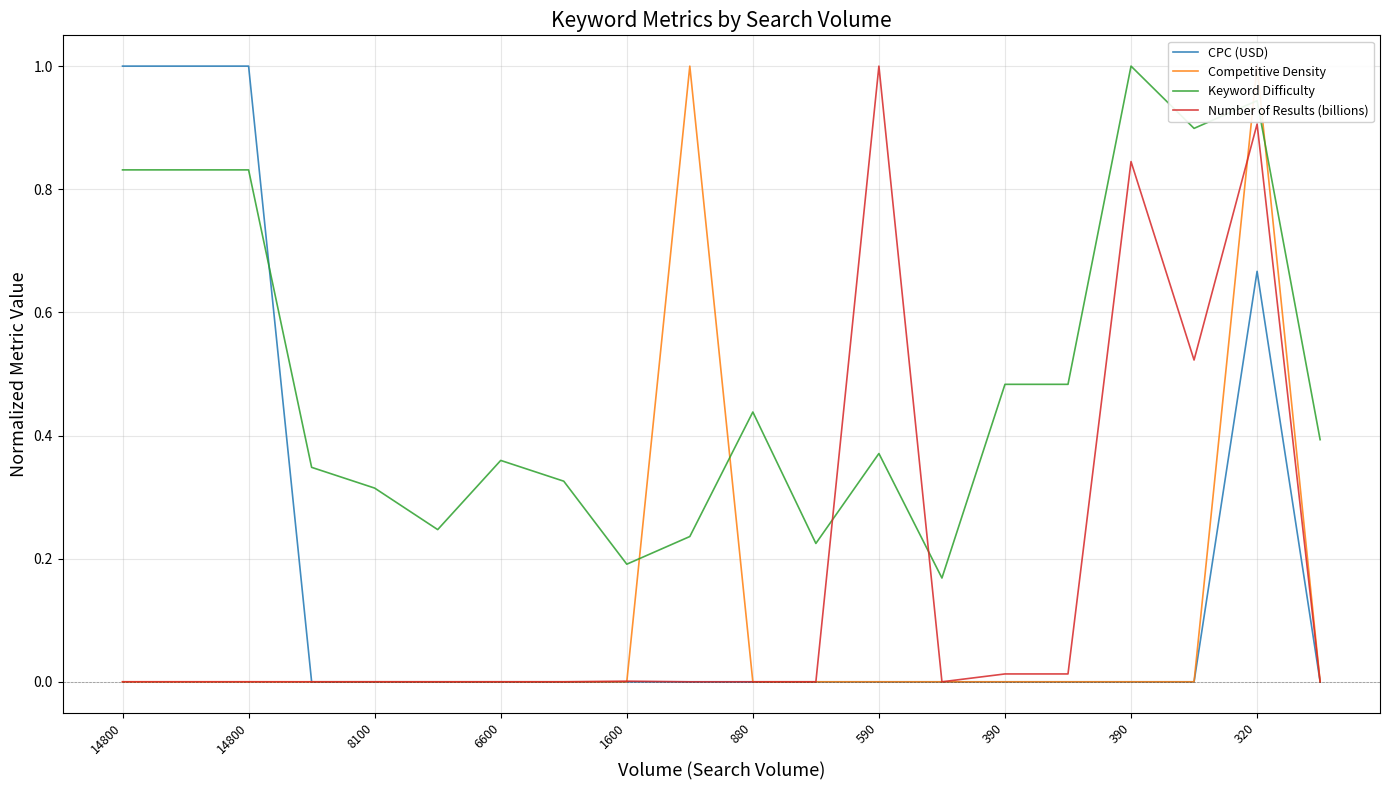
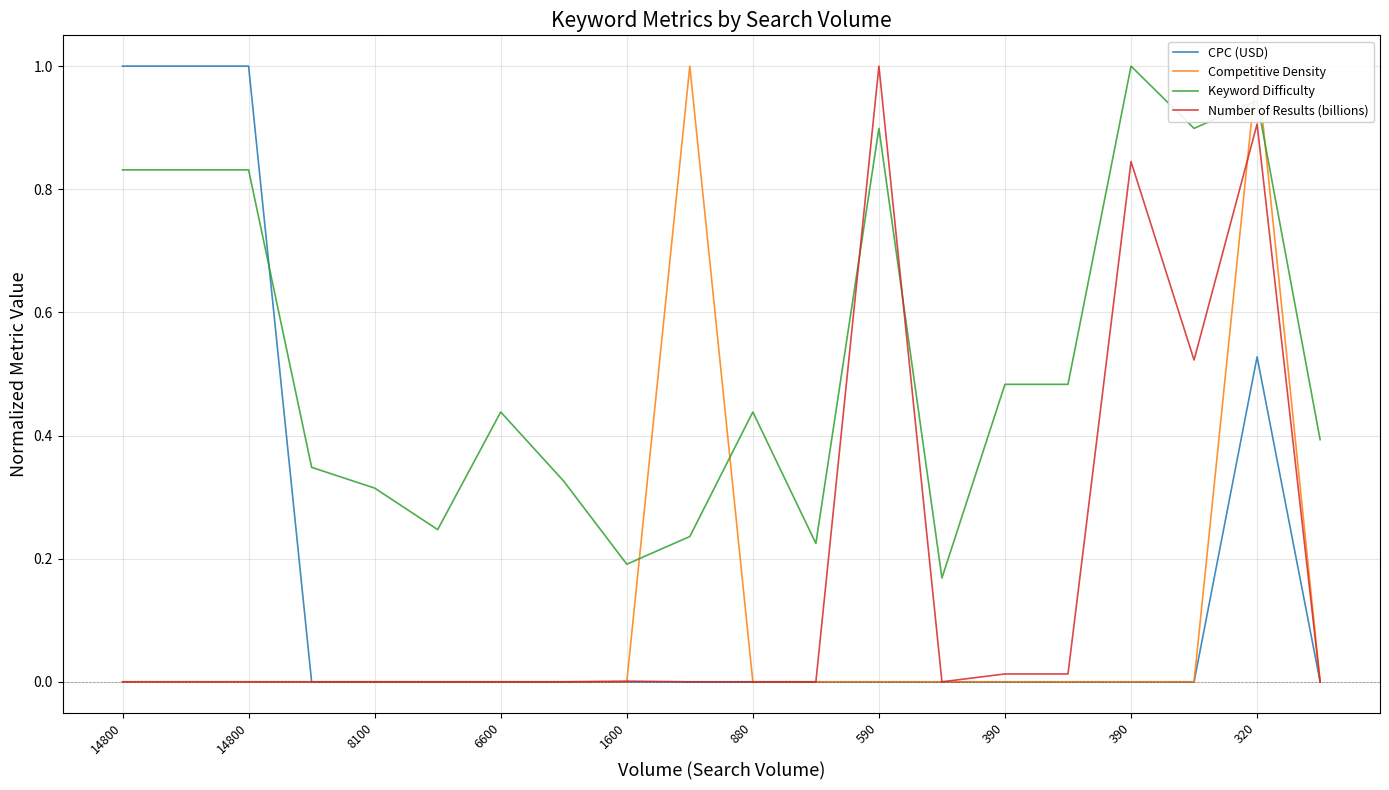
  {
    "CPC (USD)": {
-     "320": 0.67
+     "320": 0.53
    },
    "Keyword Difficulty": {
      "8100": 0.31,
-     "6600": 0.36,
+     "6600": 0.44,
      "1600": 0.19,
      "880": 0.44,
-     "590": 0.37
+     "590": 0.90
    },
    "Number of Results (billions)": {
      "590": 1.00,
      "320": 0.91
    }
  }
